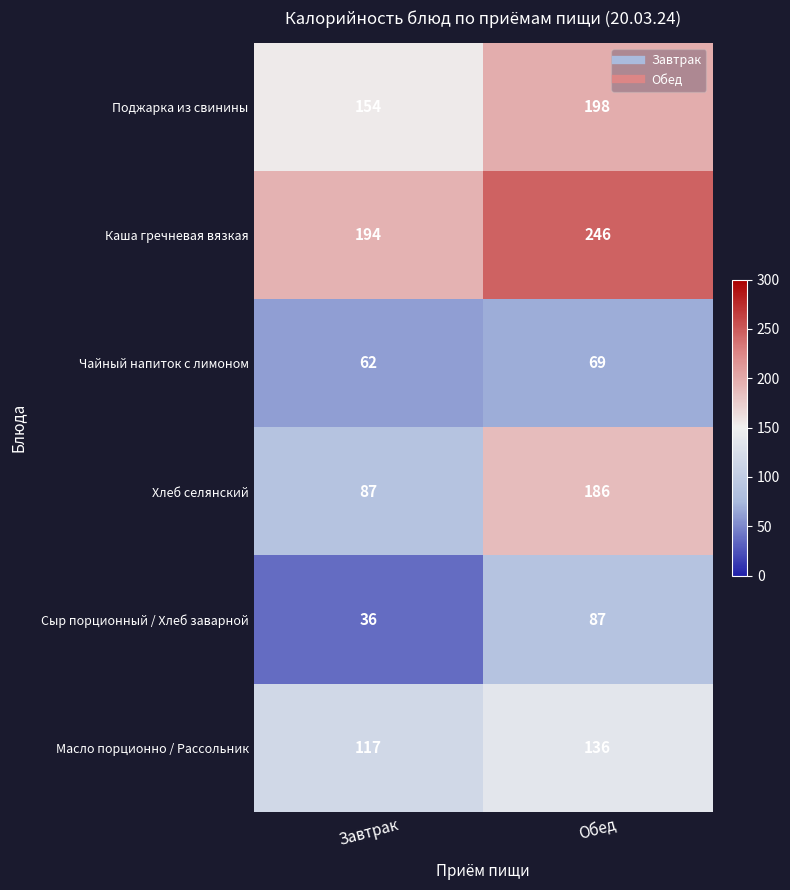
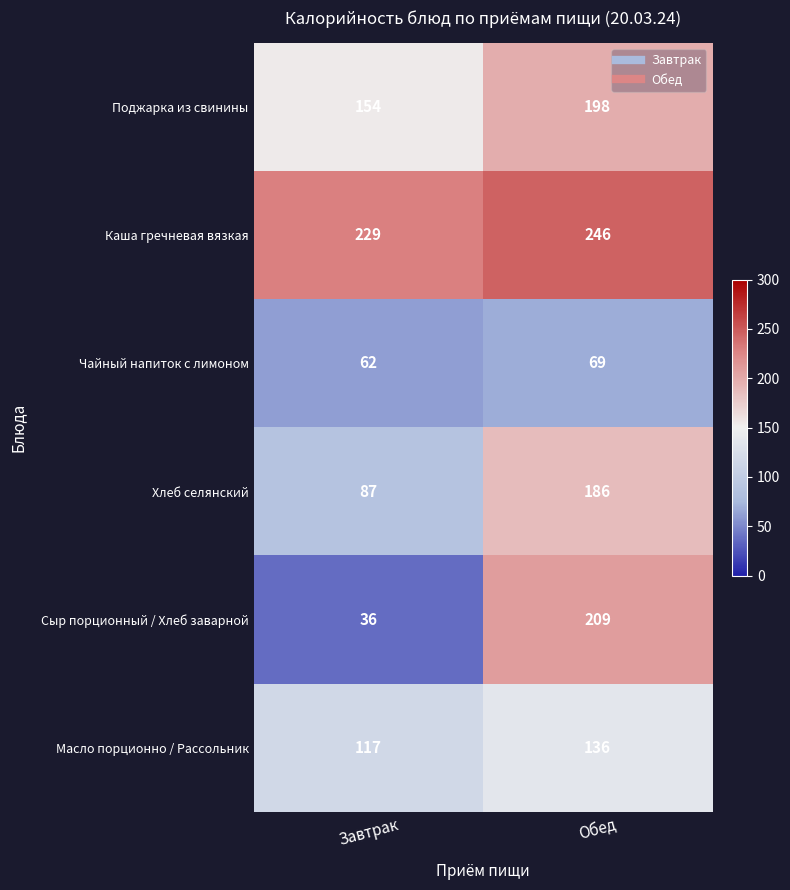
  {
    "Поджарка из свинины": {
      "Обед": 198
    },
    "Каша гречневая вязкая": {
-     "Завтрак": 194,
+     "Завтрак": 229,
      "Обед": 246
    },
    "Чайный напиток с лимоном": {
      "Завтрак": 62,
      "Обед": 69
    },
    "Хлеб селянский": {
      "Завтрак": 87,
      "Обед": 186
    },
    "Сыр порционный / Хлеб заварной": {
      "Завтрак": 36,
-     "Обед": 87
+     "Обед": 209
    }
  }
